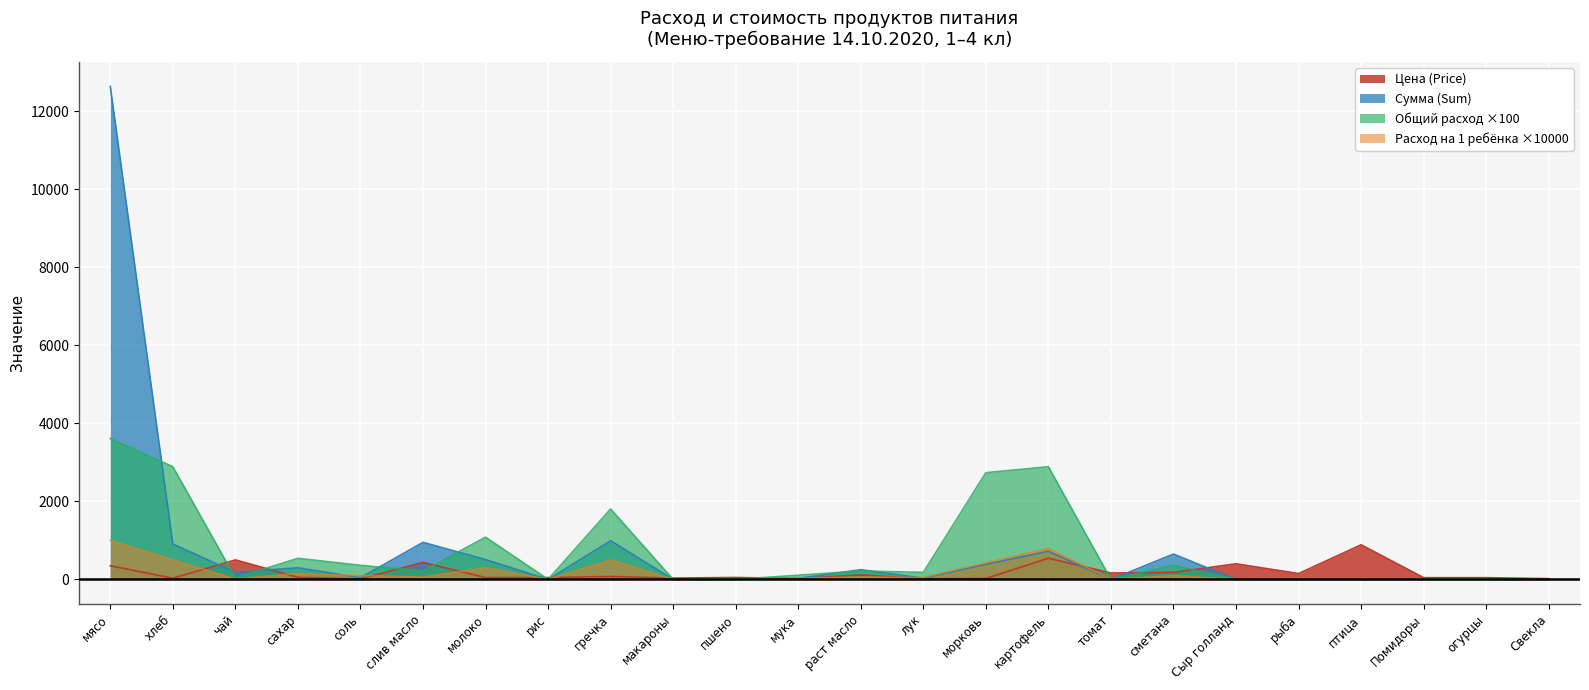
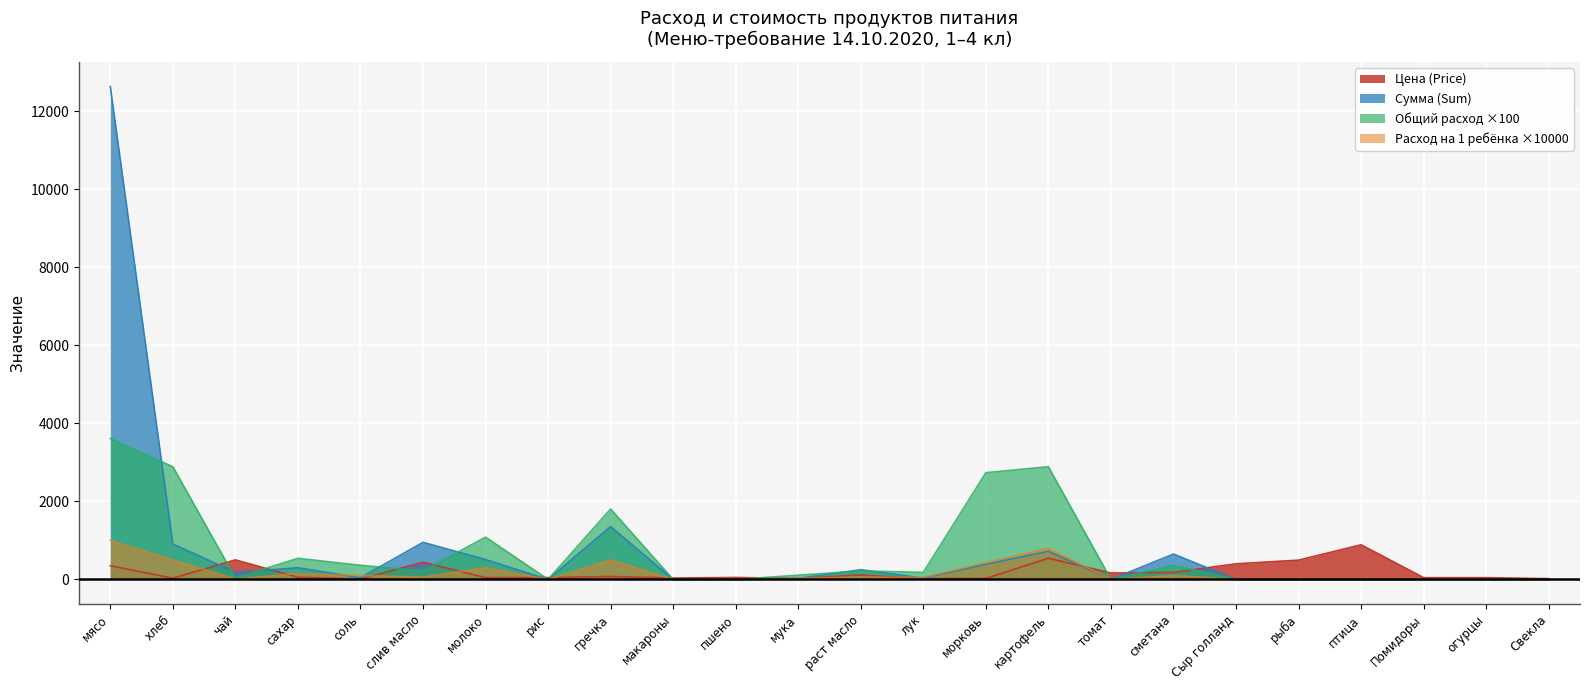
  {
    "Цена (Price)": {
      "мясо": 400,
      "хлеб": 0,
      "чай": 500,
      "сахар": 100,
      "слив масло": 400,
      "молоко": 0,
      "гречка": 100,
      "морковь": 0,
      "картофель": 500,
      "томат": 200,
      "сметана": 200,
      "Сыр голланд": 400,
-     "рыба": 200,
+     "рыба": 500,
      "птица": 900
    },
    "Сумма (Sum)": {
      "мясо": 12600,
      "хлеб": 900,
      "чай": 200,
      "сахар": 300,
      "слив масло": 1000,
      "молоко": 500,
-     "гречка": 1000,
+     "гречка": 1400,
      "картофель": 700,
      "сметана": 600
    },
    "Общий расход ×100": {
      "мясо": 3600,
      "хлеб": 2900,
      "сахар": 500,
      "соль": 400,
      "слив масло": 200,
      "молоко": 1100,
      "гречка": 1800,
      "мука": 100,
      "лук": 200,
      "морковь": 2700,
      "картофель": 2900,
      "сметана": 400
    },
    "Расход на 1 ребёнка ×10000": {
      "мясо": 1000,
      "хлеб": 500,
      "сахар": 200,
      "слив масло": 100,
      "молоко": 300,
      "гречка": 500,
      "картофель": 800,
      "сметана": 100
    }
  }
